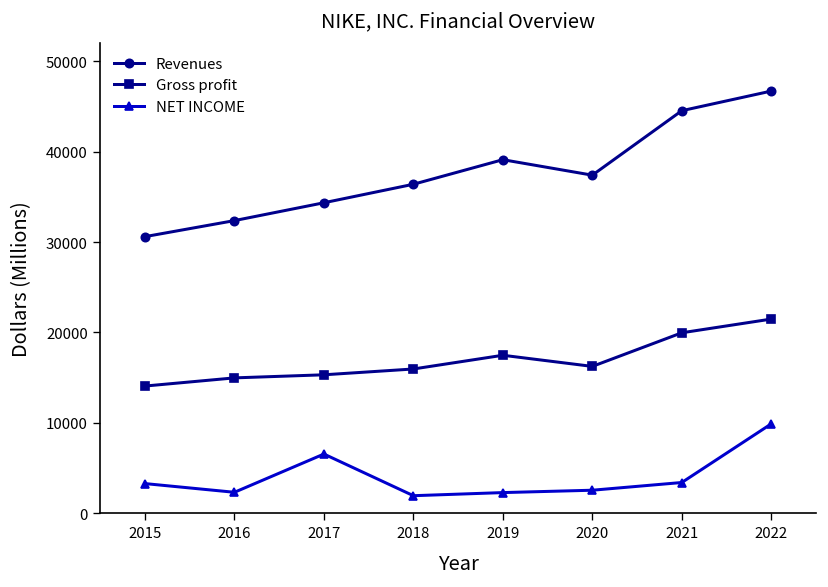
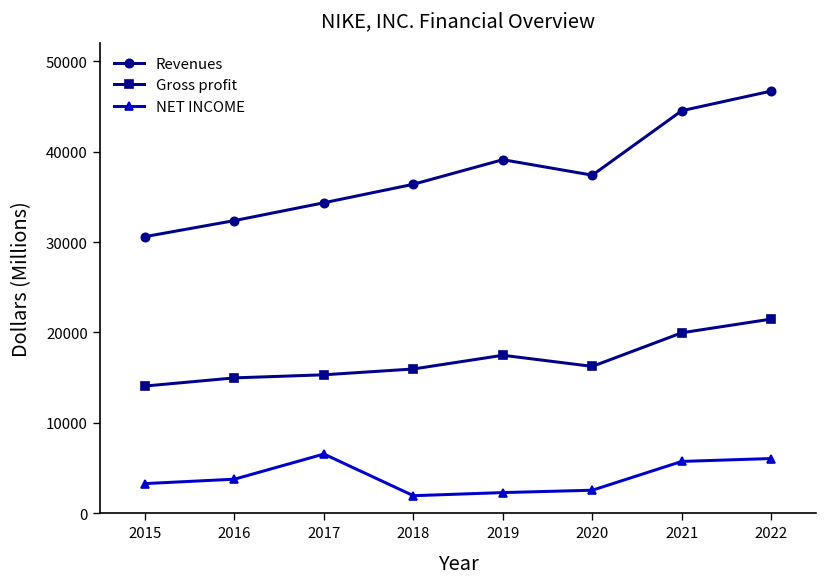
  {
    "NET INCOME": {
      "2015": 3000,
-     "2016": 2000,
+     "2016": 4000,
      "2017": 7000,
      "2018": 2000,
      "2019": 2000,
      "2020": 3000,
-     "2021": 3000,
-     "2022": 10000
+     "2021": 6000,
+     "2022": 6000
    }
  }
